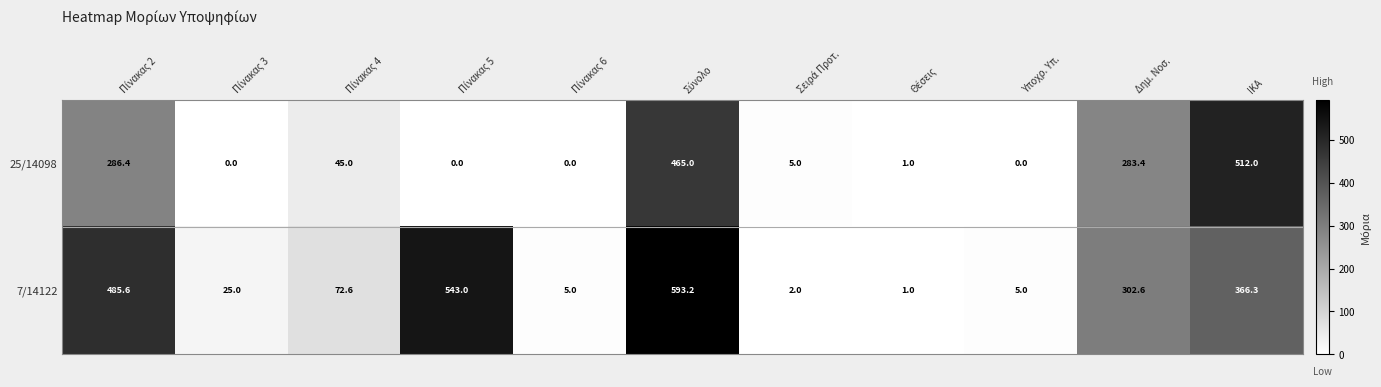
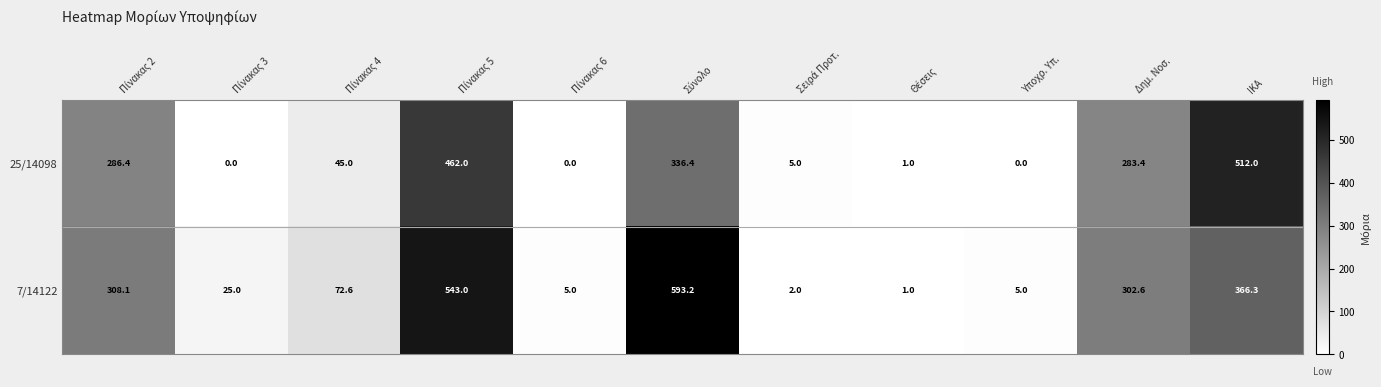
  {
    "25/14098": {
      "Πίνακας 2": 286.4,
      "Πίνακας 3": 0.0,
      "Πίνακας 4": 45.0,
-     "Πίνακας 5": 0.0,
+     "Πίνακας 5": 462.0,
      "Πίνακας 6": 0.0,
-     "Σύνολο": 465.0,
+     "Σύνολο": 336.4,
      "Σειρά Προτ.": 5.0,
      "Θέσεις": 1.0,
      "Υποχρ. Υπ.": 0.0,
      "Δημ. Νοσ.": 283.4,
      "ΙΚΑ": 512.0
    },
    "7/14122": {
-     "Πίνακας 2": 485.6,
+     "Πίνακας 2": 308.1,
      "Πίνακας 3": 25.0,
      "Πίνακας 4": 72.6,
      "Πίνακας 5": 543.0,
      "Πίνακας 6": 5.0,
      "Σύνολο": 593.2,
      "Σειρά Προτ.": 2.0,
      "Θέσεις": 1.0,
      "Υποχρ. Υπ.": 5.0,
      "Δημ. Νοσ.": 302.6,
      "ΙΚΑ": 366.3
    }
  }
